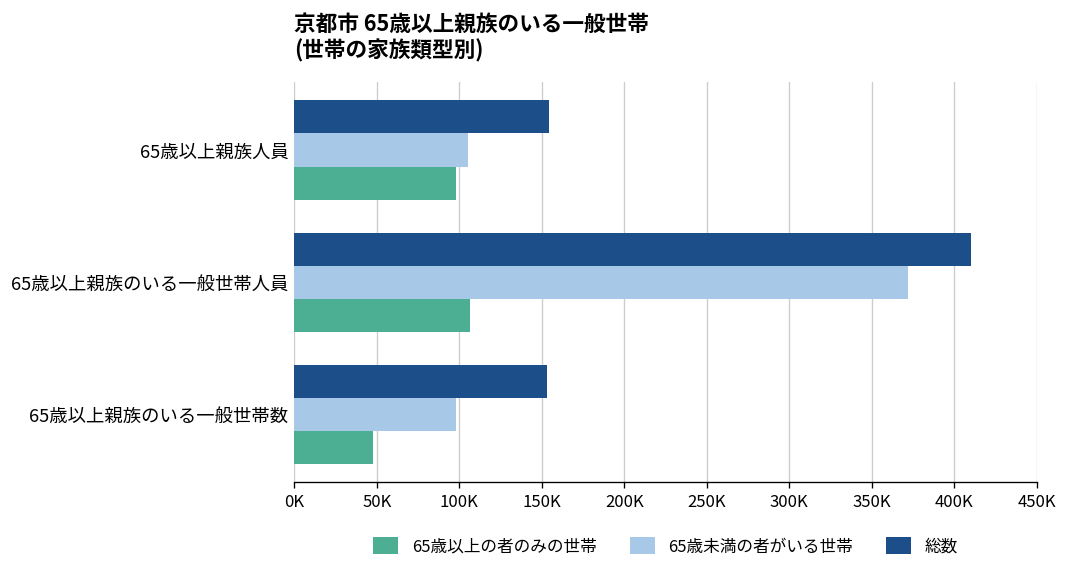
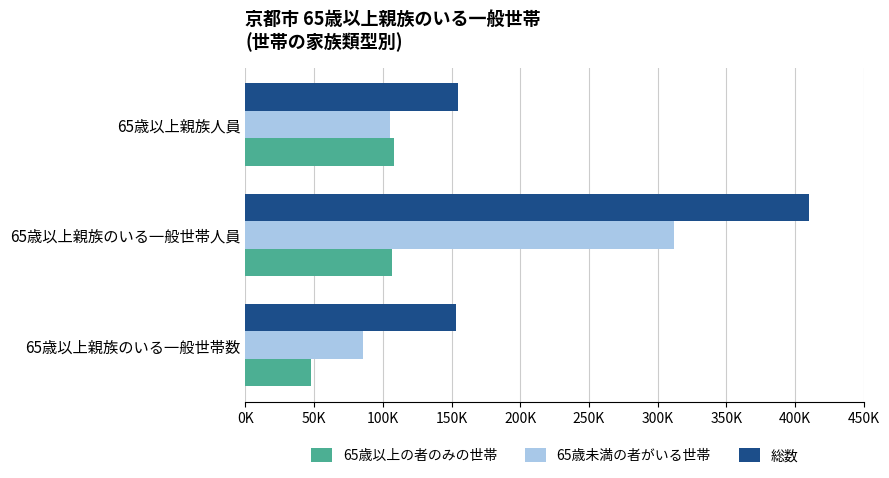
  {
    "65歳以上の者のみの世帯": {
-     "65歳以上親族人員": 98000,
+     "65歳以上親族人員": 108000,
      "65歳以上親族のいる一般世帯人員": 106000,
      "65歳以上親族のいる一般世帯数": 48000
    },
    "65歳未満の者がいる世帯": {
      "65歳以上親族人員": 105000,
-     "65歳以上親族のいる一般世帯人員": 372000,
-     "65歳以上親族のいる一般世帯数": 98000
+     "65歳以上親族のいる一般世帯人員": 312000,
+     "65歳以上親族のいる一般世帯数": 86000
    },
    "総数": {
      "65歳以上親族人員": 154000,
      "65歳以上親族のいる一般世帯人員": 410000,
      "65歳以上親族のいる一般世帯数": 153000
    }
  }
